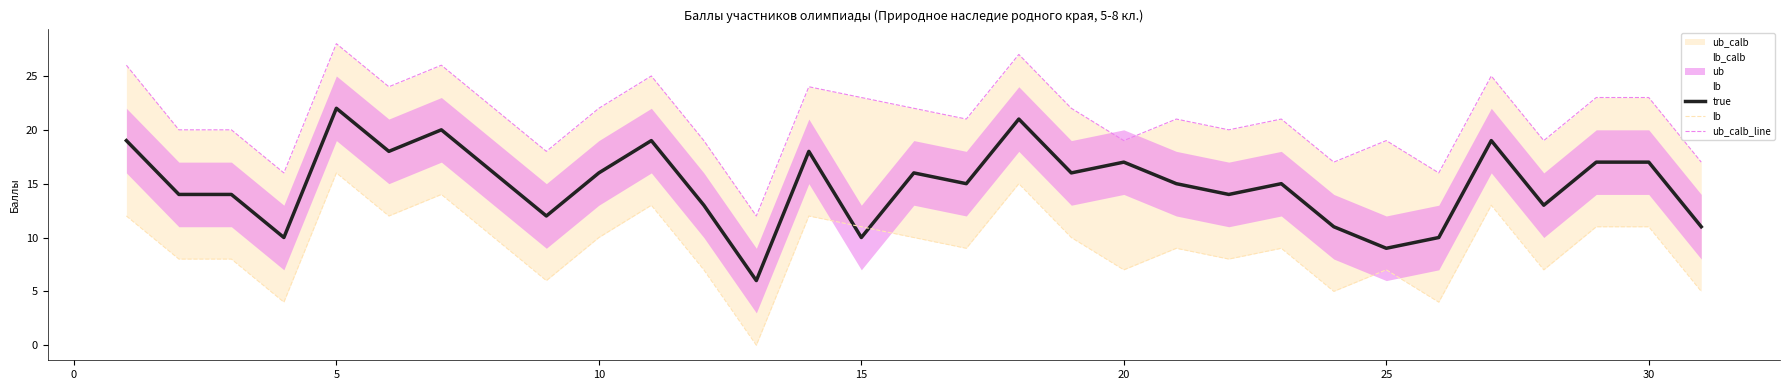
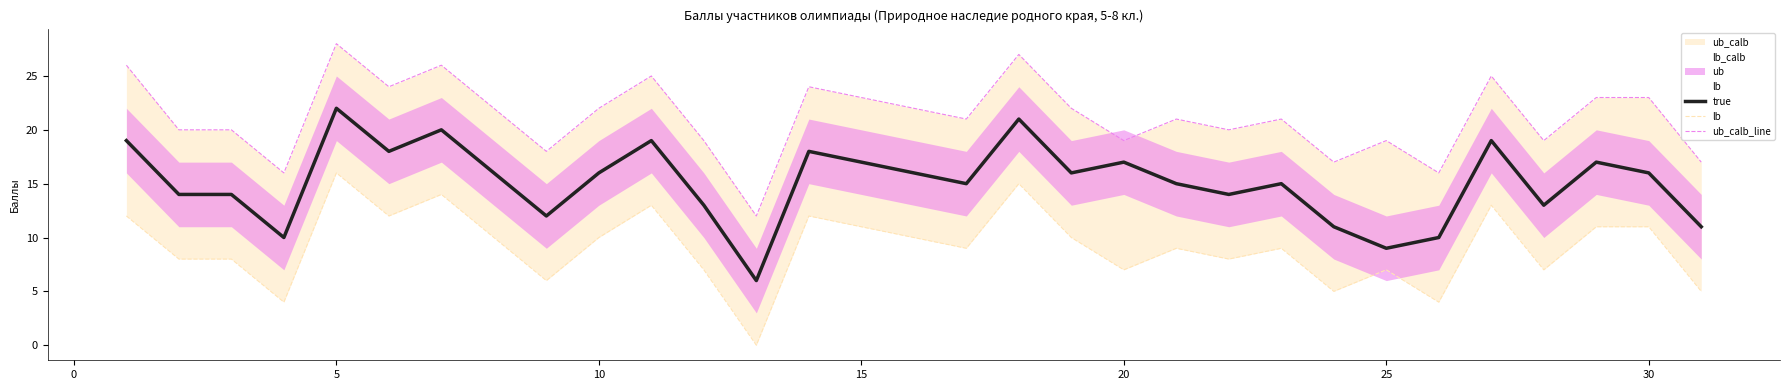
  {
    "true": {
      "5": 22,
      "10": 16,
-     "15": 10,
+     "15": 17,
      "20": 17,
      "25": 9,
-     "30": 17
+     "30": 16
    }
  }
